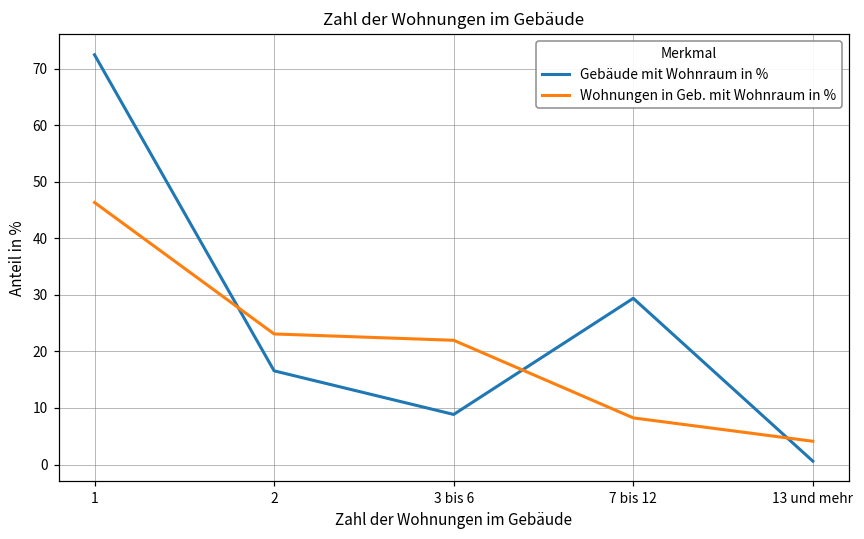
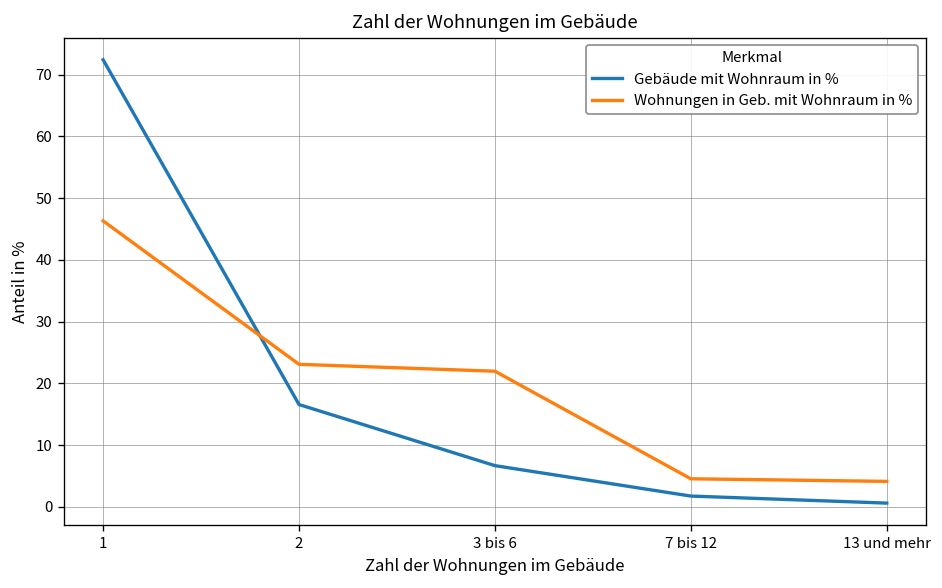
  {
    "Gebäude mit Wohnraum in %": {
      "1": 72,
      "2": 17,
-     "3 bis 6": 9,
-     "7 bis 12": 29,
+     "3 bis 6": 7,
+     "7 bis 12": 2,
      "13 und mehr": 1
    },
    "Wohnungen in Geb. mit Wohnraum in %": {
      "1": 46,
      "2": 23,
      "3 bis 6": 22,
-     "7 bis 12": 8,
+     "7 bis 12": 5,
      "13 und mehr": 4
    }
  }
